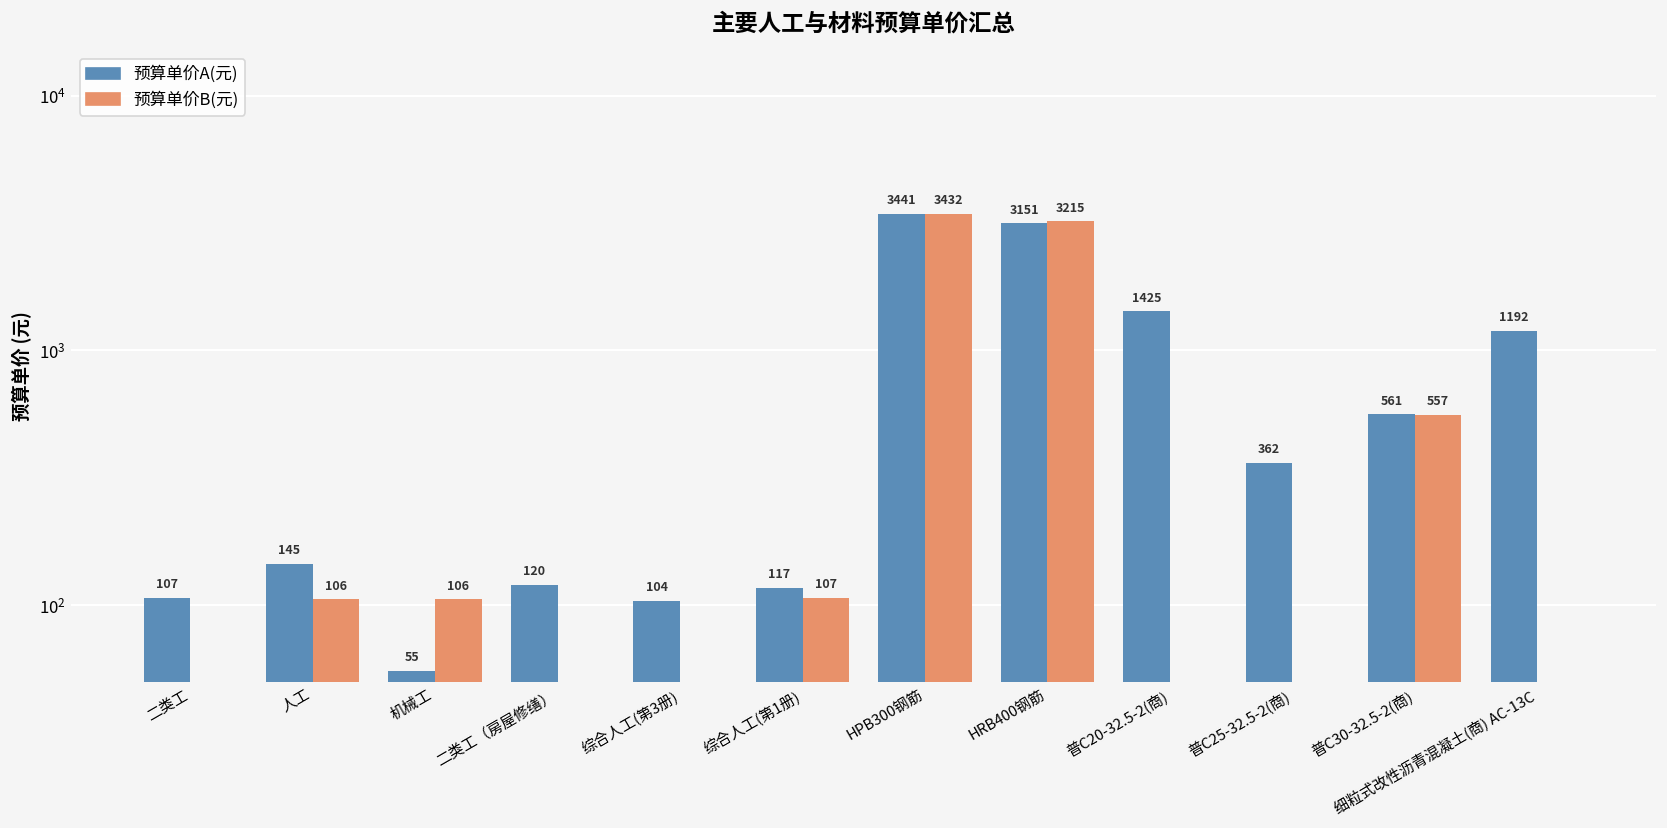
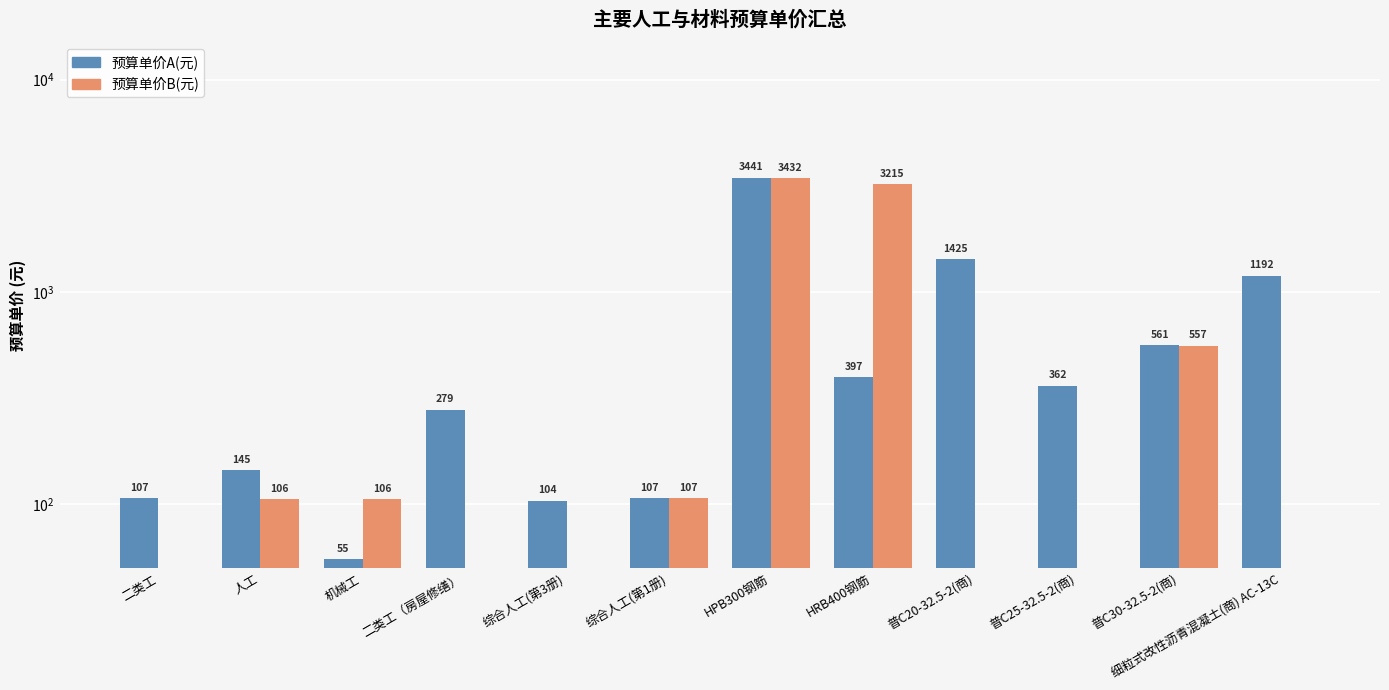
  {
    "预算单价A(元)": {
      "二类工": 107,
      "人工": 145,
      "机械工": 55,
-     "二类工（房屋修缮）": 120,
+     "二类工（房屋修缮）": 279,
      "综合人工(第3册)": 104,
-     "综合人工(第1册)": 117,
+     "综合人工(第1册)": 107,
      "HPB300钢筋": 3441,
-     "HRB400钢筋": 3151,
+     "HRB400钢筋": 397,
      "普C20-32.5-2(商)": 1425,
      "普C25-32.5-2(商)": 362,
      "普C30-32.5-2(商)": 561,
      "细粒式改性沥青混凝土(商) AC-13C": 1192
    },
    "预算单价B(元)": {
      "人工": 106,
      "机械工": 106,
      "综合人工(第1册)": 107,
      "HPB300钢筋": 3432,
      "HRB400钢筋": 3215,
      "普C30-32.5-2(商)": 557
    }
  }
